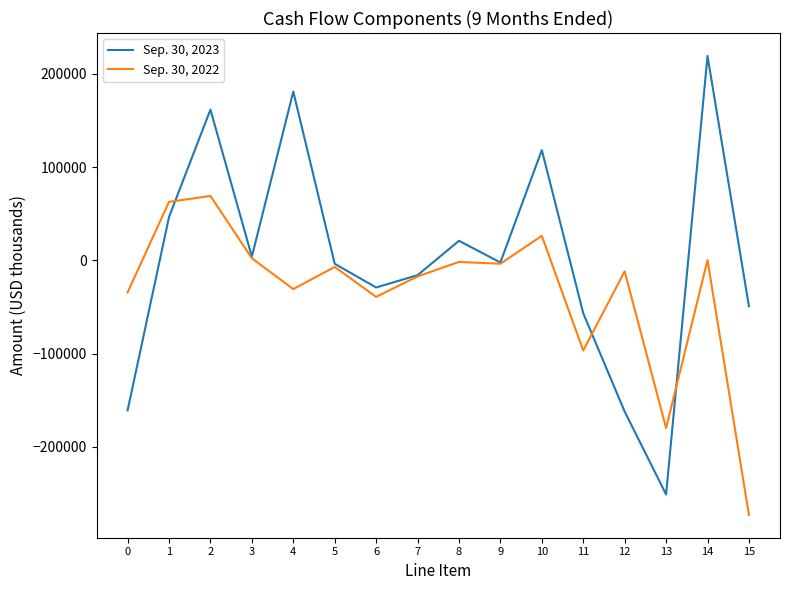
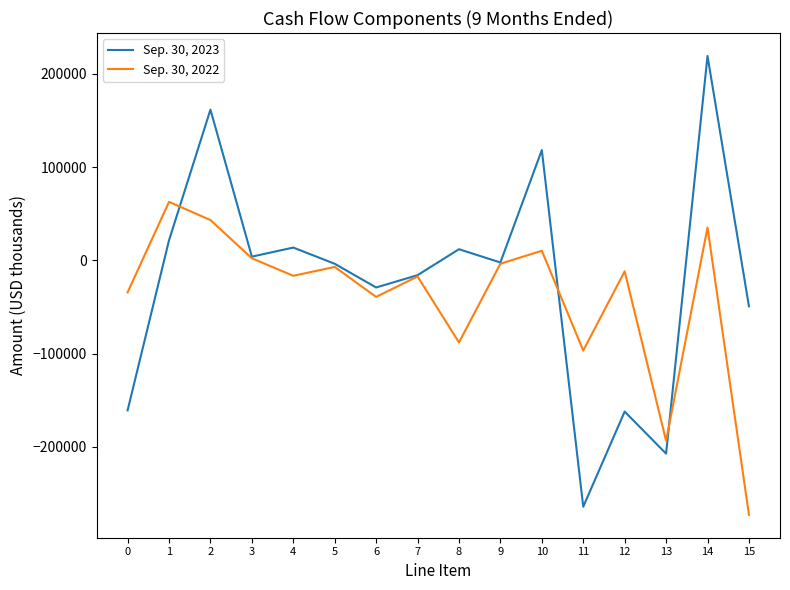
  {
    "Sep. 30, 2023": {
      "0": -160000,
-     "1": 50000,
+     "1": 20000,
      "2": 160000,
-     "4": 180000,
+     "4": 10000,
      "5": 0,
      "6": -30000,
-     "8": 20000,
+     "8": 10000,
      "10": 120000,
-     "11": -60000,
+     "11": -260000,
      "12": -160000,
-     "13": -250000,
+     "13": -210000,
      "14": 220000,
      "15": -50000
    },
    "Sep. 30, 2022": {
      "0": -30000,
      "1": 60000,
-     "2": 70000,
-     "4": -30000,
+     "2": 40000,
+     "4": -20000,
      "5": -10000,
      "6": -40000,
-     "8": 0,
-     "10": 30000,
+     "8": -90000,
+     "10": 10000,
      "11": -100000,
      "12": -10000,
-     "13": -180000,
-     "14": 0,
+     "13": -190000,
+     "14": 40000,
      "15": -270000
    }
  }
